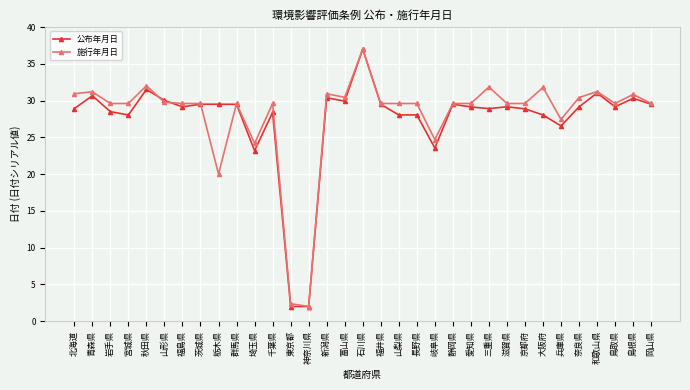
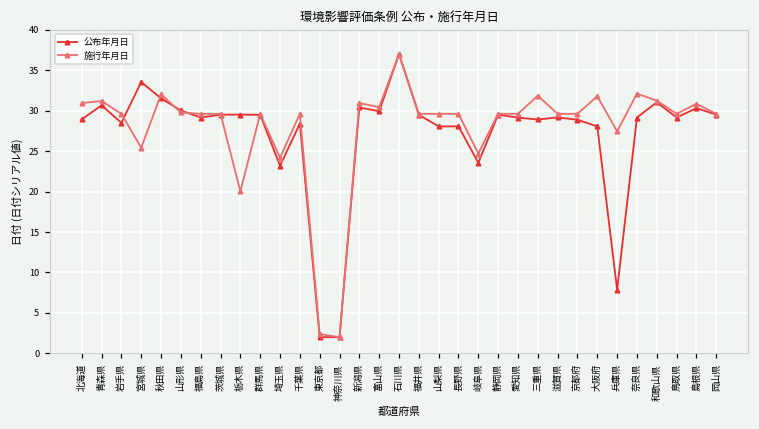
  {
    "公布年月日": {
      "北海道": 29,
      "青森県": 31,
      "岩手県": 28,
-     "宮城県": 28,
+     "宮城県": 34,
      "秋田県": 32,
      "福島県": 29,
      "栃木県": 30,
      "埼玉県": 23,
      "千葉県": 28,
      "東京都": 2,
      "新潟県": 30,
      "富山県": 30,
      "山梨県": 28,
      "長野県": 28,
      "岐阜県": 24,
      "愛知県": 29,
      "三重県": 29,
      "滋賀県": 29,
      "京都府": 29,
      "大阪府": 28,
-     "兵庫県": 27,
+     "兵庫県": 8,
      "奈良県": 29,
      "鳥取県": 29,
      "島根県": 30
    },
    "施行年月日": {
      "北海道": 31,
      "青森県": 31,
      "岩手県": 30,
-     "宮城県": 30,
+     "宮城県": 25,
      "秋田県": 32,
      "福島県": 30,
      "栃木県": 20,
      "埼玉県": 24,
      "千葉県": 30,
      "東京都": 2,
      "新潟県": 31,
      "富山県": 30,
      "山梨県": 30,
      "長野県": 30,
      "岐阜県": 25,
      "愛知県": 30,
      "三重県": 32,
      "滋賀県": 30,
      "京都府": 30,
      "大阪府": 32,
      "兵庫県": 27,
-     "奈良県": 30,
+     "奈良県": 32,
      "鳥取県": 30,
      "島根県": 31
    }
  }
